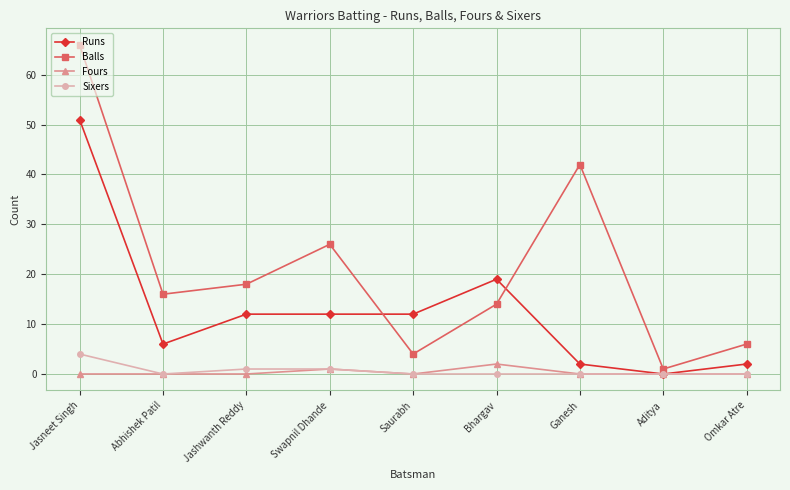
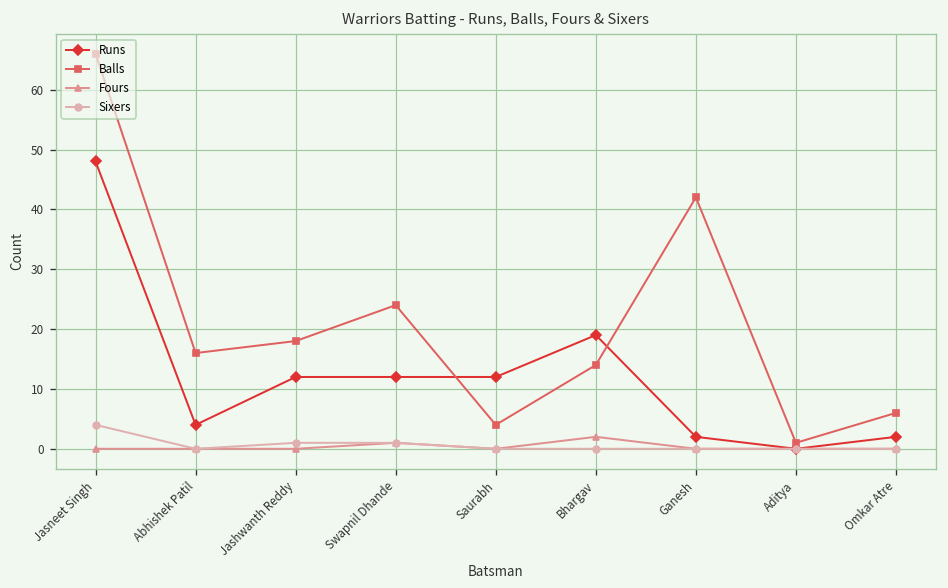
  {
    "Runs": {
-     "Jasneet Singh": 51,
-     "Abhishek Patil": 6,
+     "Jasneet Singh": 48,
+     "Abhishek Patil": 4,
      "Jashwanth Reddy": 12,
      "Swapnil Dhande": 12,
      "Saurabh": 12,
      "Bhargav": 19,
      "Ganesh": 2,
      "Omkar Atre": 2
    },
    "Balls": {
      "Abhishek Patil": 16,
      "Jashwanth Reddy": 18,
-     "Swapnil Dhande": 26,
+     "Swapnil Dhande": 24,
      "Saurabh": 4,
      "Bhargav": 14,
      "Ganesh": 42,
      "Aditya": 1,
      "Omkar Atre": 6
    }
  }
